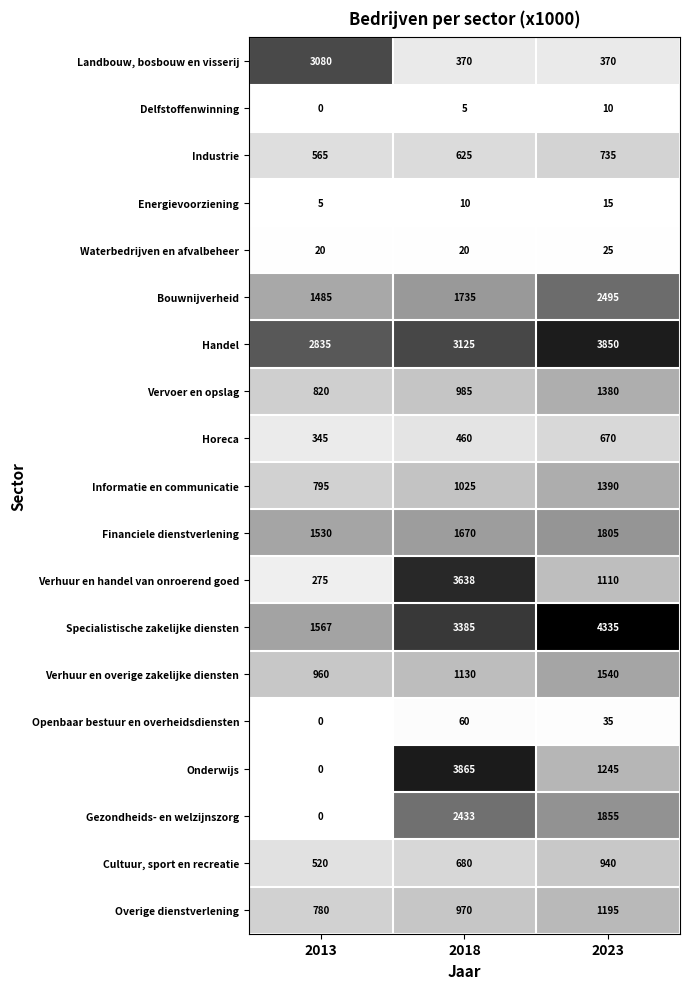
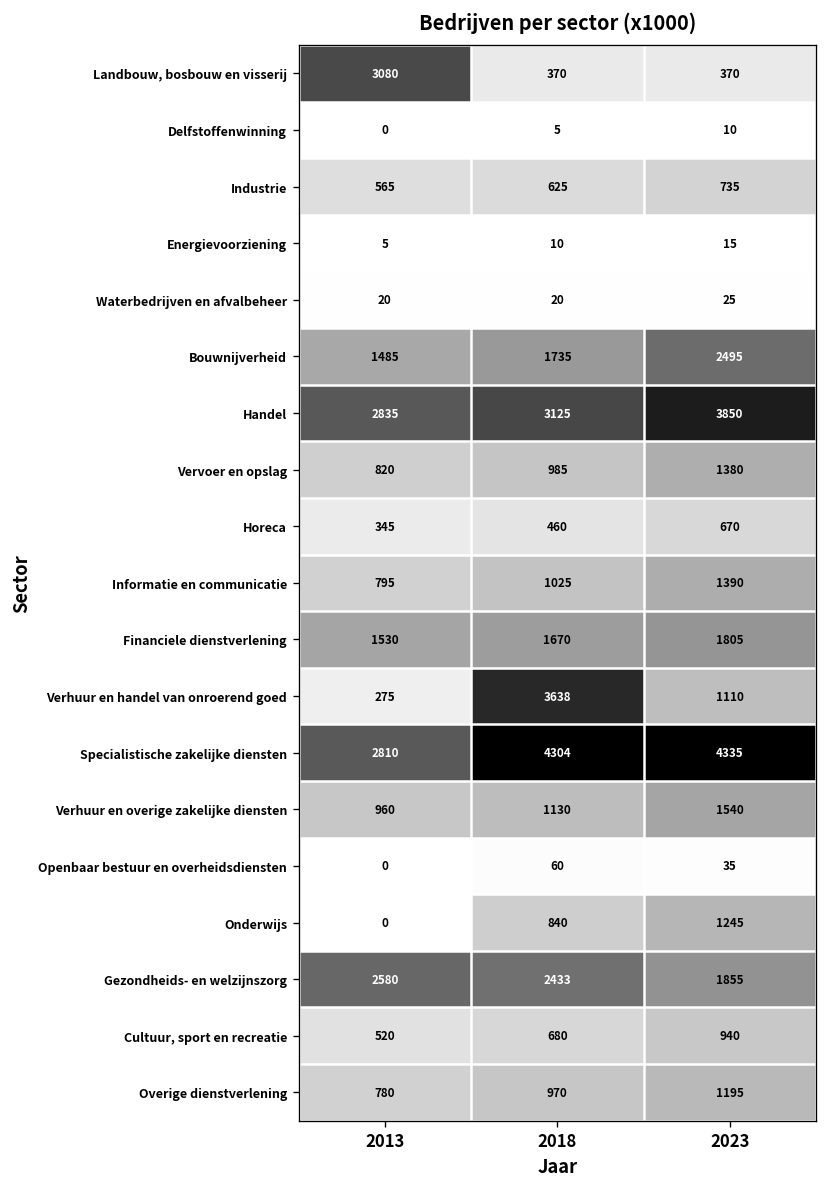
  {
    "Landbouw, bosbouw en visserij": {
      "2013": 3080,
      "2018": 370,
      "2023": 370
    },
    "Delfstoffenwinning": {
      "2013": 0,
      "2018": 5,
      "2023": 10
    },
    "Industrie": {
      "2013": 565,
      "2018": 625,
      "2023": 735
    },
    "Energievoorziening": {
      "2013": 5,
      "2018": 10,
      "2023": 15
    },
    "Waterbedrijven en afvalbeheer": {
      "2013": 20,
      "2018": 20,
      "2023": 25
    },
    "Bouwnijverheid": {
      "2013": 1485,
      "2018": 1735,
      "2023": 2495
    },
    "Handel": {
      "2013": 2835,
      "2018": 3125,
      "2023": 3850
    },
    "Vervoer en opslag": {
      "2013": 820,
      "2018": 985,
      "2023": 1380
    },
    "Horeca": {
      "2013": 345,
      "2018": 460,
      "2023": 670
    },
    "Informatie en communicatie": {
      "2013": 795,
      "2018": 1025,
      "2023": 1390
    },
    "Financiele dienstverlening": {
      "2013": 1530,
      "2018": 1670,
      "2023": 1805
    },
    "Verhuur en handel van onroerend goed": {
      "2013": 275,
      "2018": 3638,
      "2023": 1110
    },
    "Specialistische zakelijke diensten": {
-     "2013": 1567,
-     "2018": 3385,
+     "2013": 2810,
+     "2018": 4304,
      "2023": 4335
    },
    "Verhuur en overige zakelijke diensten": {
      "2013": 960,
      "2018": 1130,
      "2023": 1540
    },
    "Openbaar bestuur en overheidsdiensten": {
      "2013": 0,
      "2018": 60,
      "2023": 35
    },
    "Onderwijs": {
      "2013": 0,
-     "2018": 3865,
+     "2018": 840,
      "2023": 1245
    },
    "Gezondheids- en welzijnszorg": {
-     "2013": 0,
+     "2013": 2580,
      "2018": 2433,
      "2023": 1855
    },
    "Cultuur, sport en recreatie": {
      "2013": 520,
      "2018": 680,
      "2023": 940
    },
    "Overige dienstverlening": {
      "2013": 780,
      "2018": 970,
      "2023": 1195
    }
  }
